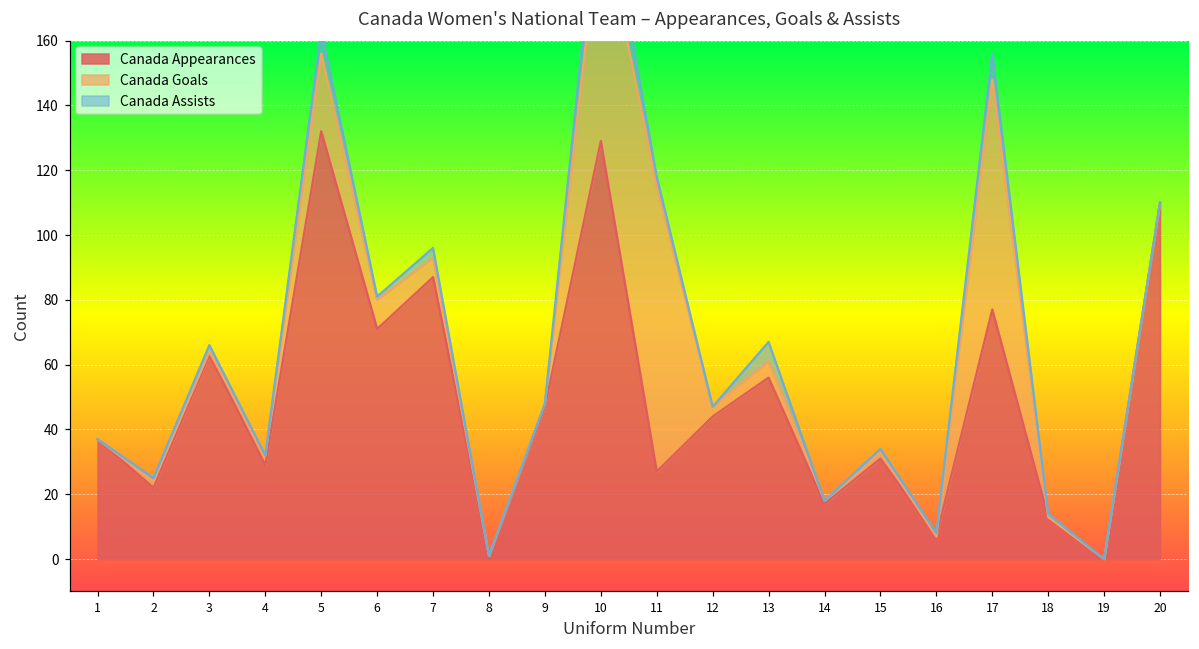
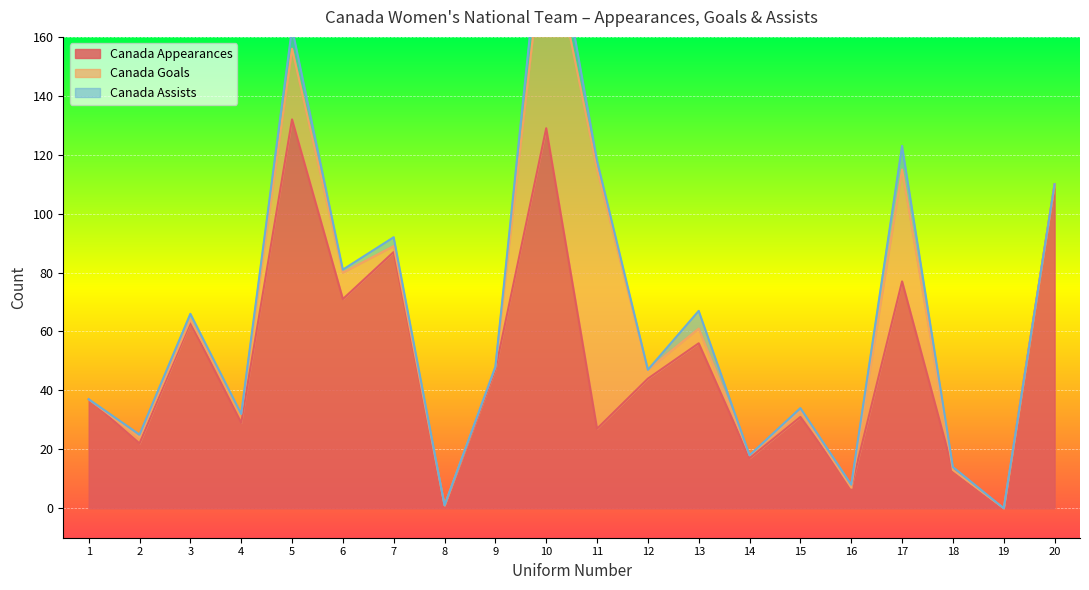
  {
    "Canada Appearances": {
      "2": 22,
      "3": 63,
      "4": 29,
      "5": 132,
      "6": 71,
      "7": 87,
      "9": 47,
      "10": 129,
      "11": 27,
      "12": 44,
      "13": 56,
      "14": 17,
      "15": 31,
      "17": 77
    },
    "Canada Goals": {
      "2": 2,
      "3": 1,
      "5": 24,
      "6": 9,
-     "7": 6,
+     "7": 2,
      "11": 88,
      "13": 5,
      "15": 2,
-     "17": 71
+     "17": 38
    },
    "Canada Assists": {
      "2": 1,
      "3": 2,
      "6": 1,
      "7": 3,
      "11": 3,
      "13": 6,
      "15": 1,
      "16": 1,
      "17": 8,
      "18": 1
    }
  }
